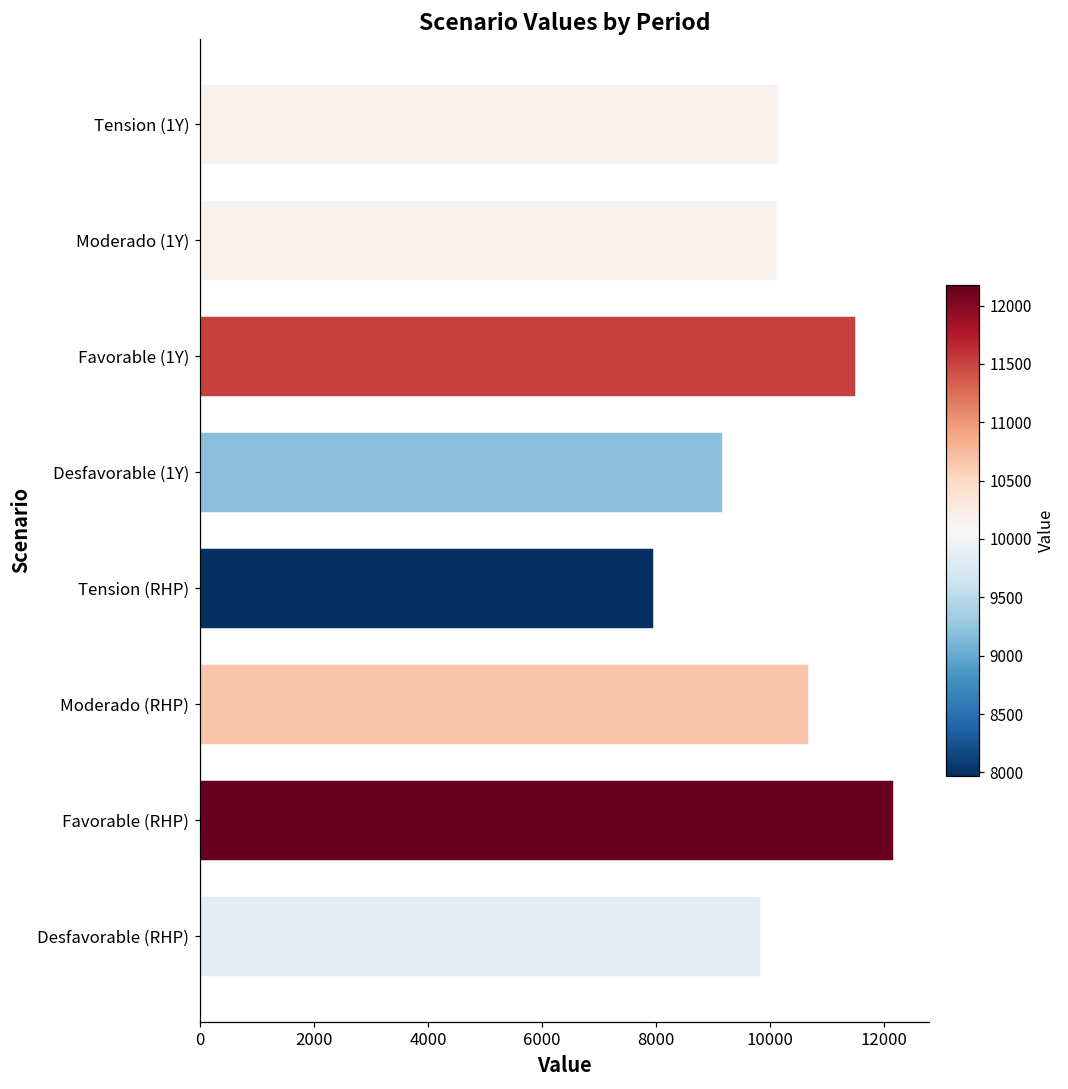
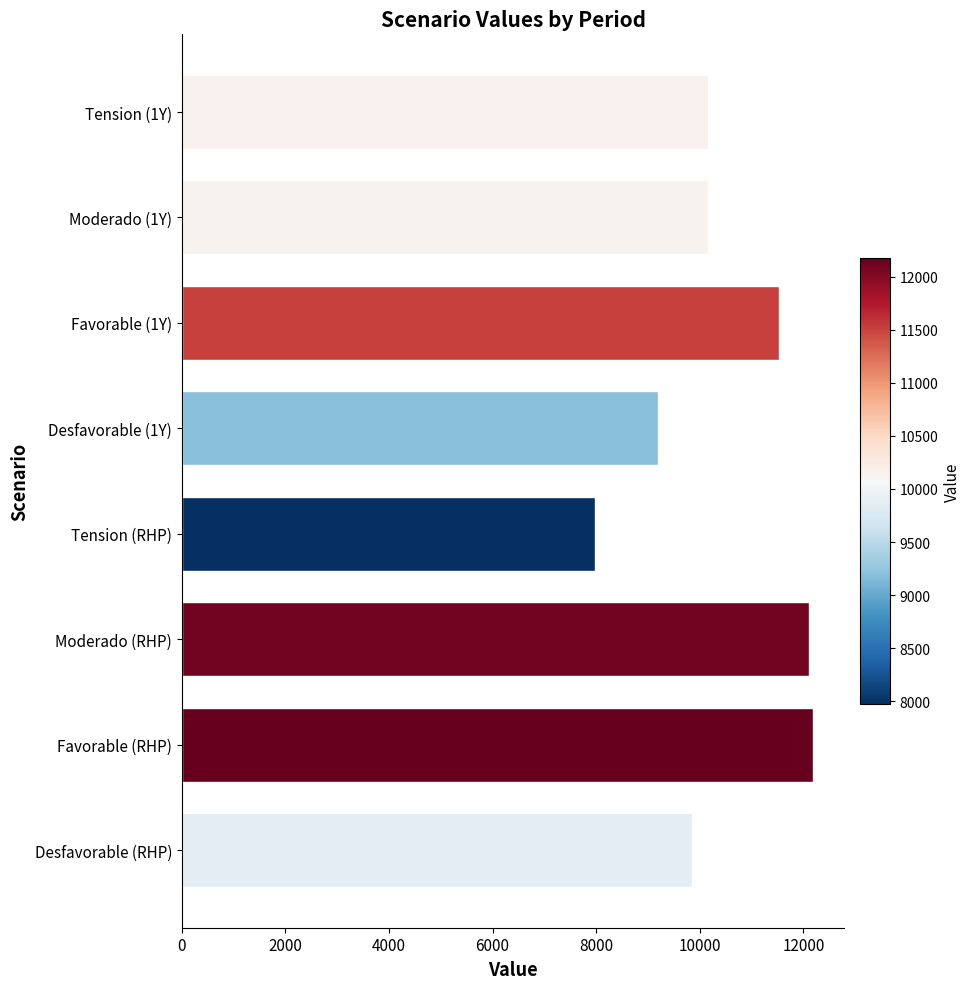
  {
    "Tension (1Y)": 10200,
    "Moderado (1Y)": 10200,
    "Favorable (1Y)": 11500,
    "Desfavorable (1Y)": 9200,
    "Tension (RHP)": 8000,
-   "Moderado (RHP)": 10700,
+   "Moderado (RHP)": 12100,
    "Favorable (RHP)": 12200,
    "Desfavorable (RHP)": 9900
  }
